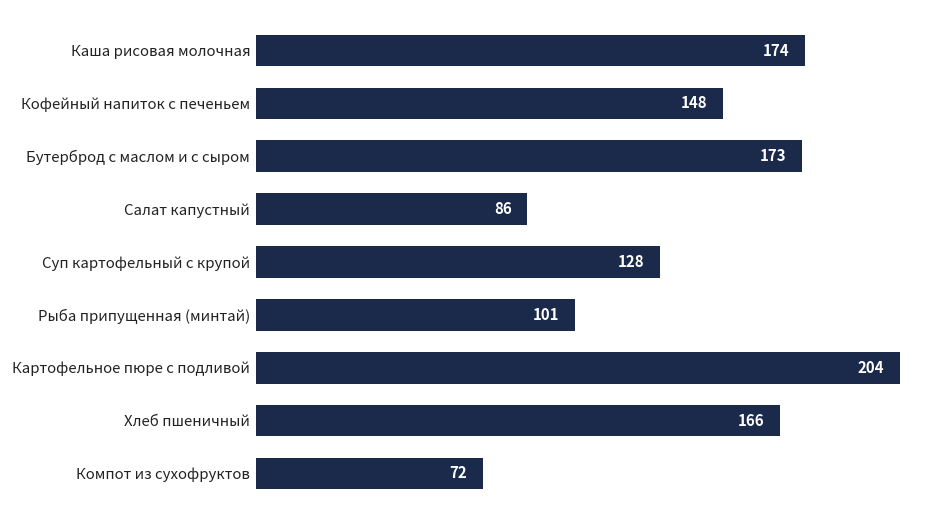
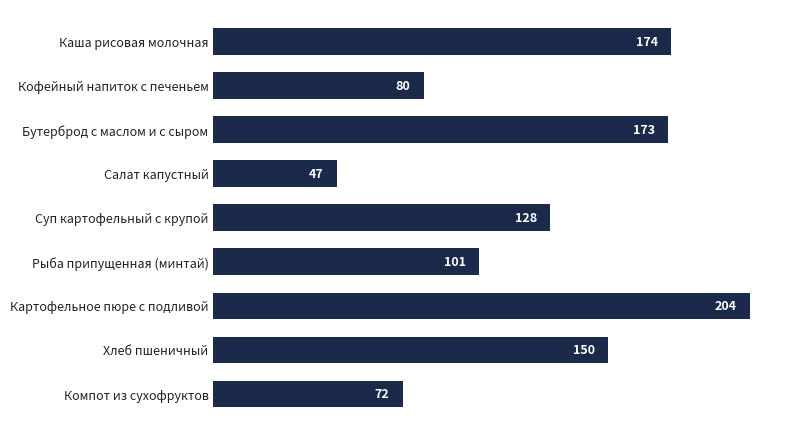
  {
    "Каша рисовая молочная": 174,
-   "Кофейный напиток с печеньем": 148,
+   "Кофейный напиток с печеньем": 80,
    "Бутерброд с маслом и с сыром": 173,
-   "Салат капустный": 86,
+   "Салат капустный": 47,
    "Суп картофельный с крупой": 128,
    "Рыба припущенная (минтай)": 101,
    "Картофельное пюре с подливой": 204,
-   "Хлеб пшеничный": 166,
+   "Хлеб пшеничный": 150,
    "Компот из сухофруктов": 72
  }
